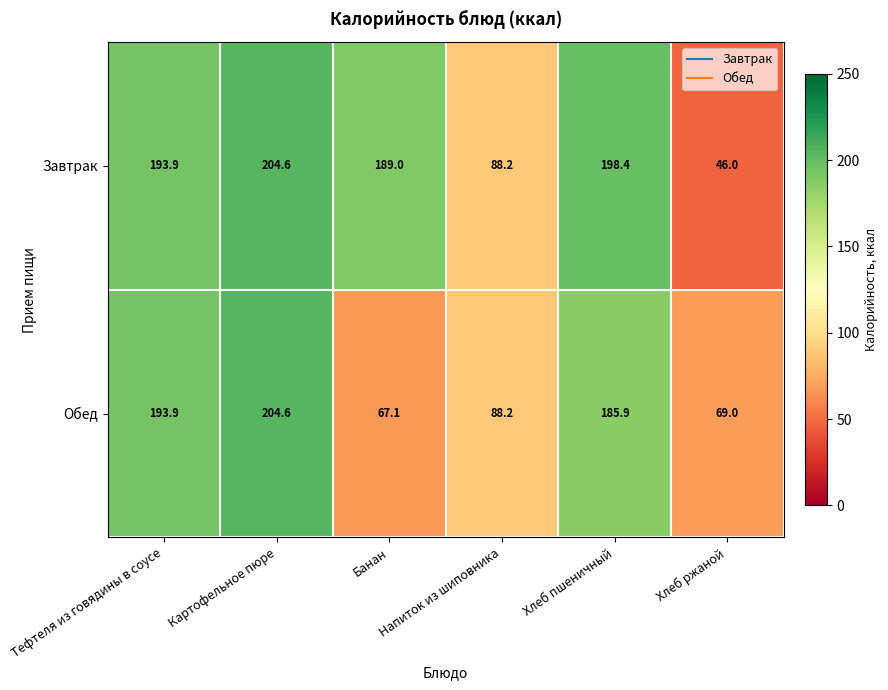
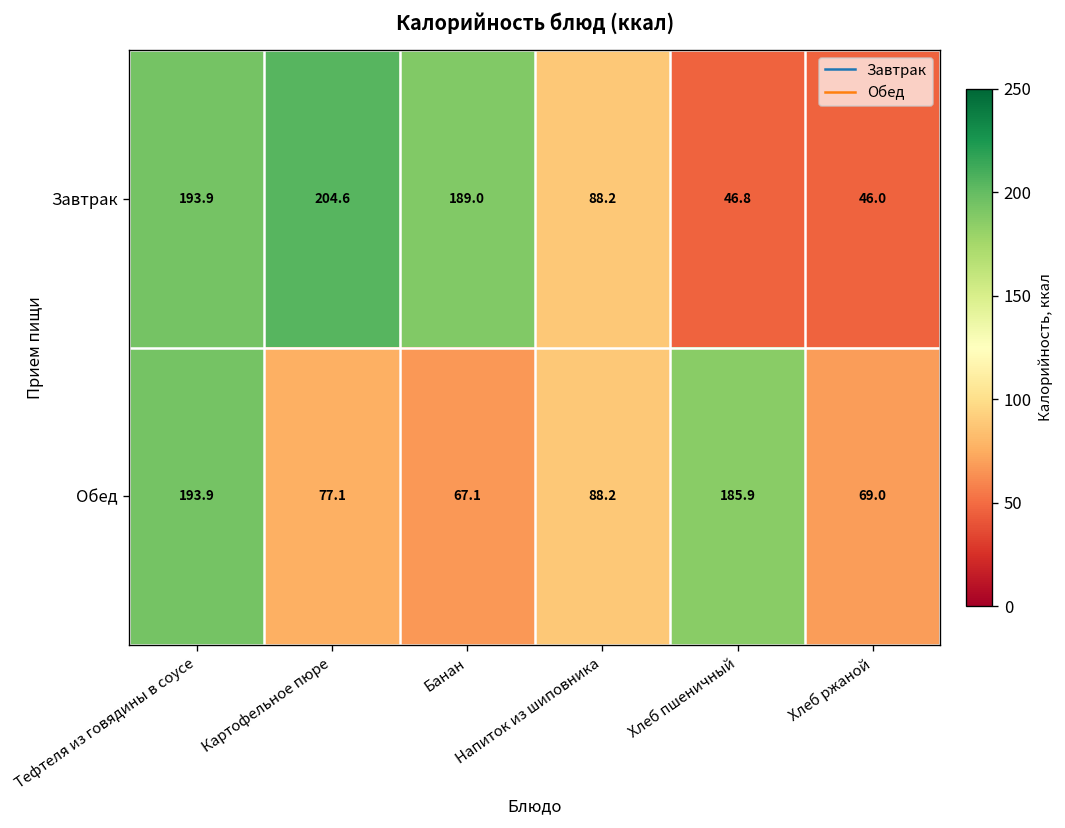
  {
    "Завтрак": {
      "Тефтеля из говядины в соусе": 193.9,
      "Картофельное пюре": 204.6,
      "Банан": 189.0,
      "Напиток из шиповника": 88.2,
-     "Хлеб пшеничный": 198.4,
+     "Хлеб пшеничный": 46.8,
      "Хлеб ржаной": 46.0
    },
    "Обед": {
      "Тефтеля из говядины в соусе": 193.9,
-     "Картофельное пюре": 204.6,
+     "Картофельное пюре": 77.1,
      "Банан": 67.1,
      "Напиток из шиповника": 88.2,
      "Хлеб пшеничный": 185.9,
      "Хлеб ржаной": 69.0
    }
  }
